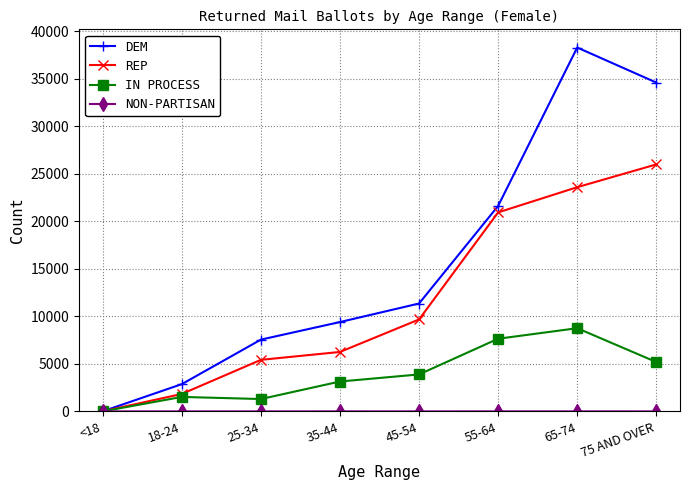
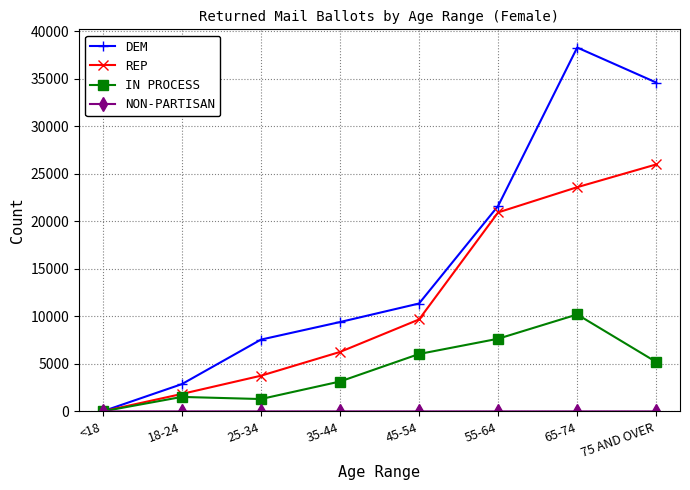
  {
    "DEM": {
      "18-24": 3000,
      "25-34": 8000,
      "35-44": 9000,
      "45-54": 11000,
      "55-64": 22000,
      "65-74": 38000,
      "75 AND OVER": 35000
    },
    "REP": {
      "18-24": 2000,
-     "25-34": 5000,
+     "25-34": 4000,
      "35-44": 6000,
      "45-54": 10000,
      "55-64": 21000,
      "65-74": 24000,
      "75 AND OVER": 26000
    },
    "IN PROCESS": {
      "18-24": 2000,
      "25-34": 1000,
      "35-44": 3000,
-     "45-54": 4000,
+     "45-54": 6000,
      "55-64": 8000,
-     "65-74": 9000,
+     "65-74": 10000,
      "75 AND OVER": 5000
    },
    "NON-PARTISAN": {
      "18-24": 0,
      "25-34": 0,
      "35-44": 0,
      "45-54": 0,
      "55-64": 0,
      "65-74": 0,
      "75 AND OVER": 0
    }
  }
